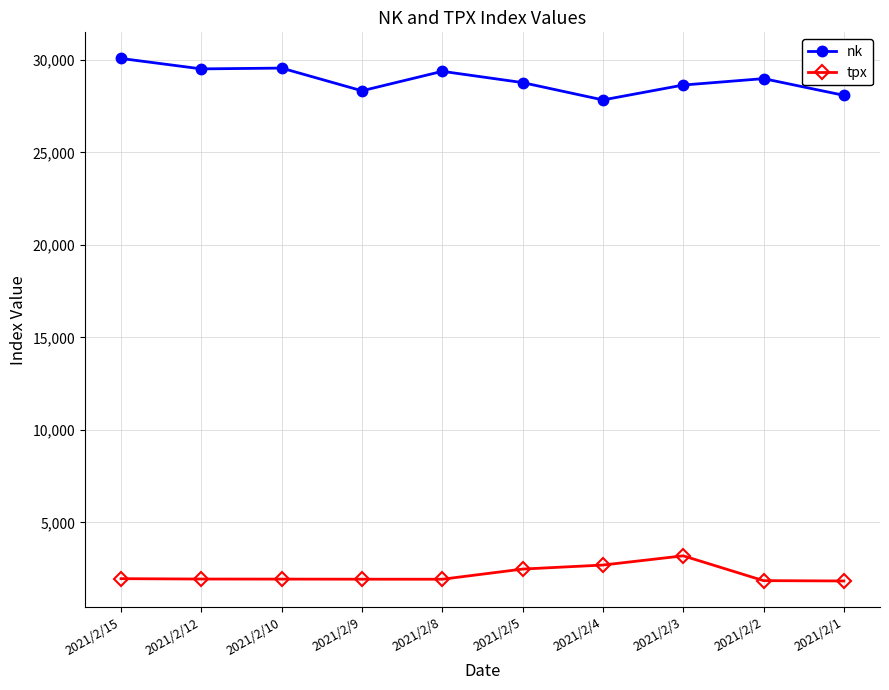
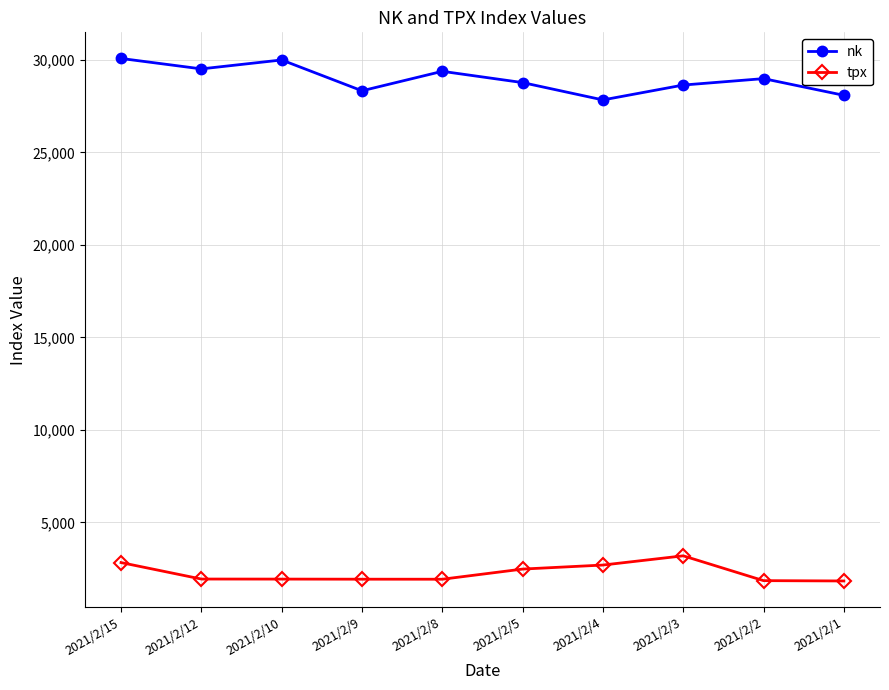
  {
    "nk": {
      "2021/2/15": "30,100",
      "2021/2/12": "29,500",
-     "2021/2/10": "29,600",
+     "2021/2/10": "30,000",
      "2021/2/9": "28,300",
      "2021/2/8": "29,400",
      "2021/2/5": "28,800",
      "2021/2/4": "27,800",
      "2021/2/3": "28,600",
      "2021/2/2": "29,000",
      "2021/2/1": "28,100"
    },
    "tpx": {
-     "2021/2/15": "2,000",
+     "2021/2/15": "2,800",
      "2021/2/12": "1,900",
      "2021/2/10": "1,900",
      "2021/2/9": "1,900",
      "2021/2/8": "1,900",
      "2021/2/5": "2,500",
      "2021/2/4": "2,700",
      "2021/2/3": "3,200",
      "2021/2/2": "1,800",
      "2021/2/1": "1,800"
    }
  }
